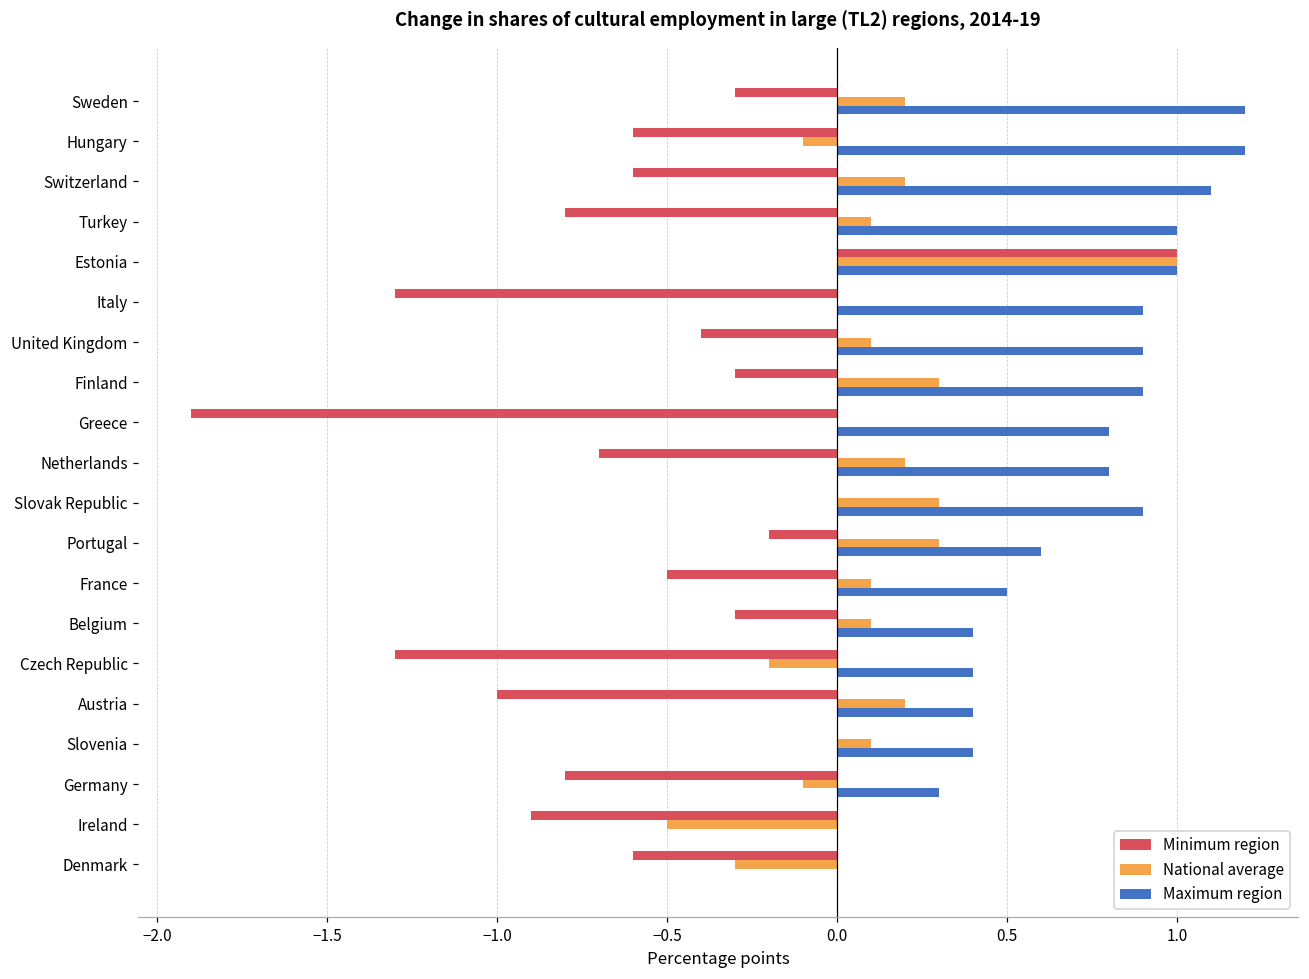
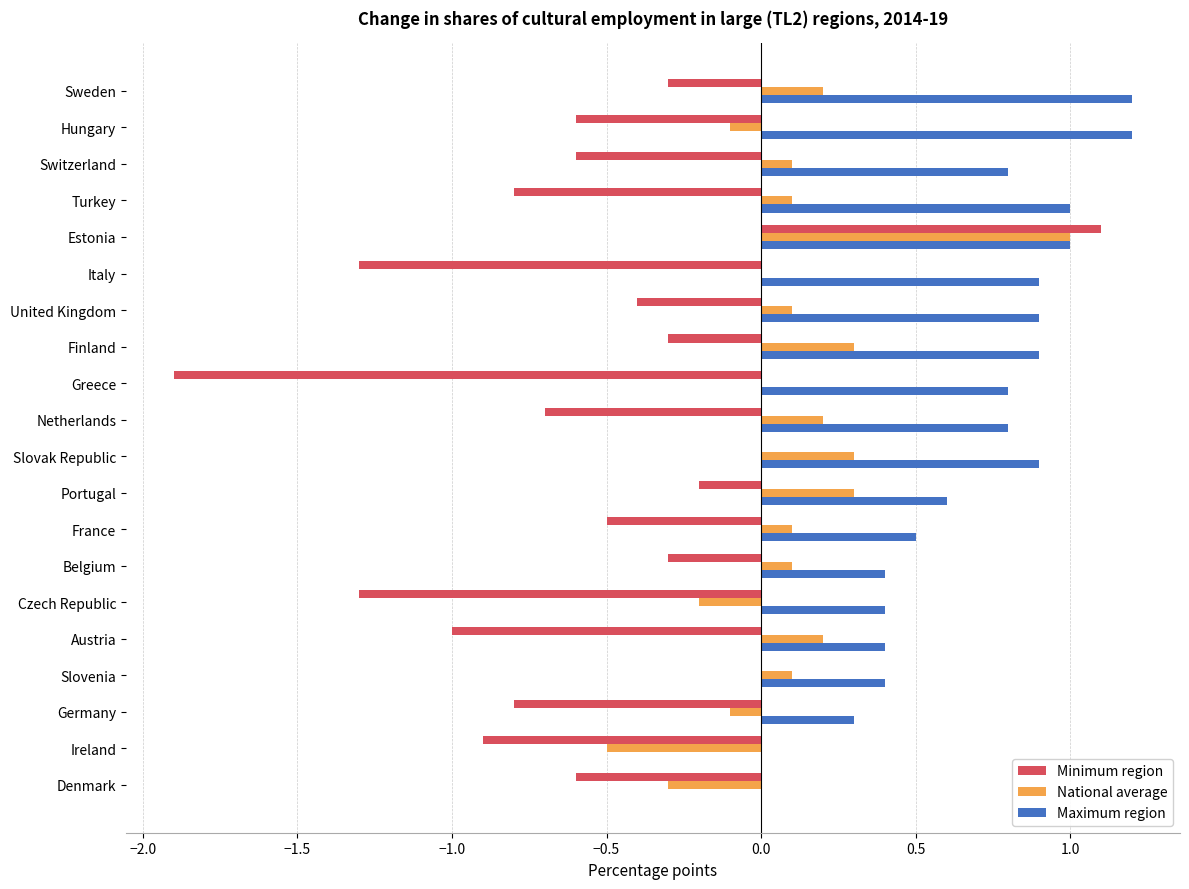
  {
    "Minimum region": {
      "Sweden": -0.3,
      "Hungary": -0.6,
      "Switzerland": -0.6,
      "Turkey": -0.8,
-     "Estonia": 1.0,
+     "Estonia": 1.1,
      "Italy": -1.3,
      "United Kingdom": -0.4,
      "Finland": -0.3,
      "Greece": -1.9,
      "Netherlands": -0.7,
      "Slovak Republic": 0.0,
      "Portugal": -0.2,
      "France": -0.5,
      "Belgium": -0.3,
      "Czech Republic": -1.3,
      "Austria": -1.0,
      "Slovenia": 0.0,
      "Germany": -0.8,
      "Ireland": -0.9,
      "Denmark": -0.6
    },
    "National average": {
      "Sweden": 0.2,
      "Hungary": -0.1,
-     "Switzerland": 0.2,
+     "Switzerland": 0.1,
      "Turkey": 0.1,
      "Estonia": 1.0,
      "Italy": 0.0,
      "United Kingdom": 0.1,
      "Finland": 0.3,
      "Greece": 0.0,
      "Netherlands": 0.2,
      "Slovak Republic": 0.3,
      "Portugal": 0.3,
      "France": 0.1,
      "Belgium": 0.1,
      "Czech Republic": -0.2,
      "Austria": 0.2,
      "Slovenia": 0.1,
      "Germany": -0.1,
      "Ireland": -0.5,
      "Denmark": -0.3
    },
    "Maximum region": {
      "Sweden": 1.2,
      "Hungary": 1.2,
-     "Switzerland": 1.1,
+     "Switzerland": 0.8,
      "Turkey": 1.0,
      "Estonia": 1.0,
      "Italy": 0.9,
      "United Kingdom": 0.9,
      "Finland": 0.9,
      "Greece": 0.8,
      "Netherlands": 0.8,
      "Slovak Republic": 0.9,
      "Portugal": 0.6,
      "France": 0.5,
      "Belgium": 0.4,
      "Czech Republic": 0.4,
      "Austria": 0.4,
      "Slovenia": 0.4,
      "Germany": 0.3,
      "Ireland": 0.0,
      "Denmark": 0.0
    }
  }
